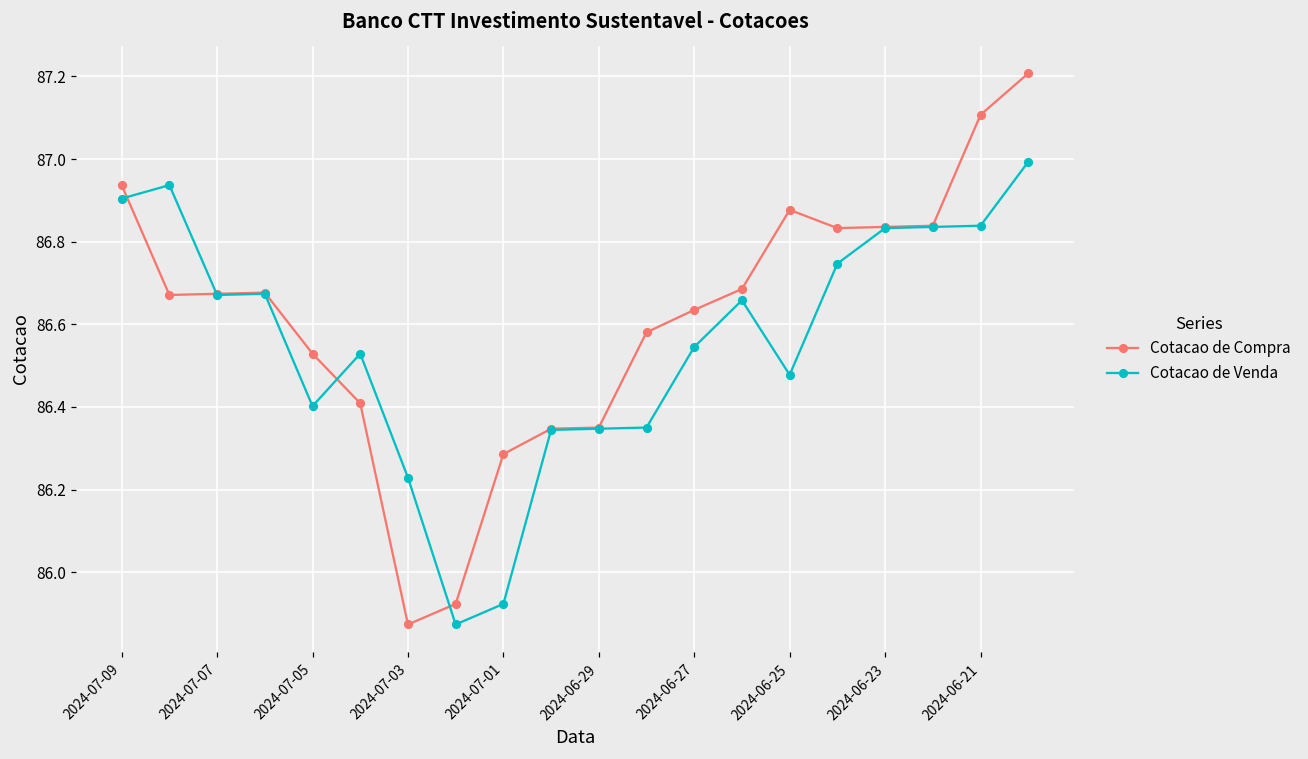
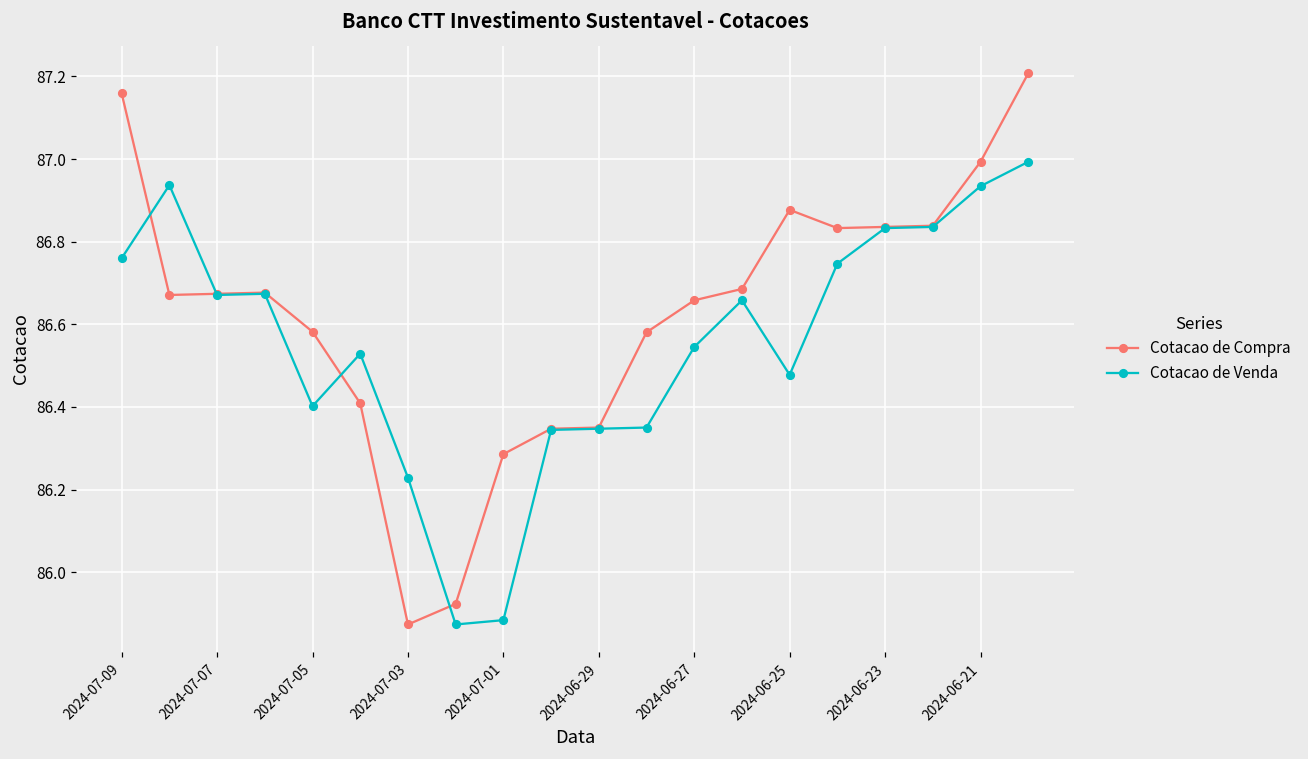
  {
    "Cotacao de Compra": {
-     "2024-07-09": 86.94,
-     "2024-07-05": 86.53,
+     "2024-07-09": 87.16,
+     "2024-07-05": 86.58,
      "2024-07-03": 85.87,
      "2024-07-01": 86.29,
-     "2024-06-27": 86.63,
+     "2024-06-27": 86.66,
      "2024-06-25": 86.88,
-     "2024-06-21": 87.11
+     "2024-06-21": 86.99
    },
    "Cotacao de Venda": {
-     "2024-07-09": 86.90,
+     "2024-07-09": 86.76,
      "2024-07-05": 86.40,
      "2024-07-03": 86.23,
-     "2024-07-01": 85.92,
+     "2024-07-01": 85.88,
      "2024-06-27": 86.55,
      "2024-06-25": 86.48,
-     "2024-06-21": 86.84
+     "2024-06-21": 86.93
    }
  }
